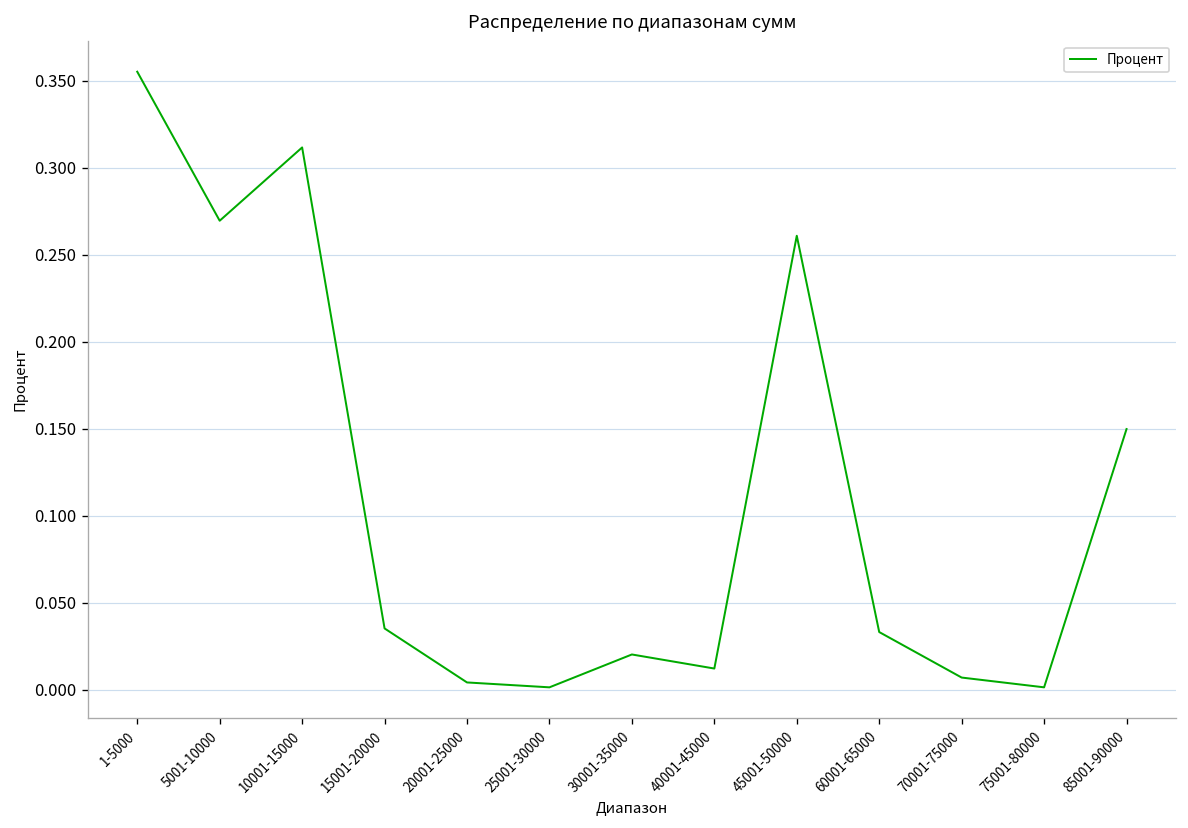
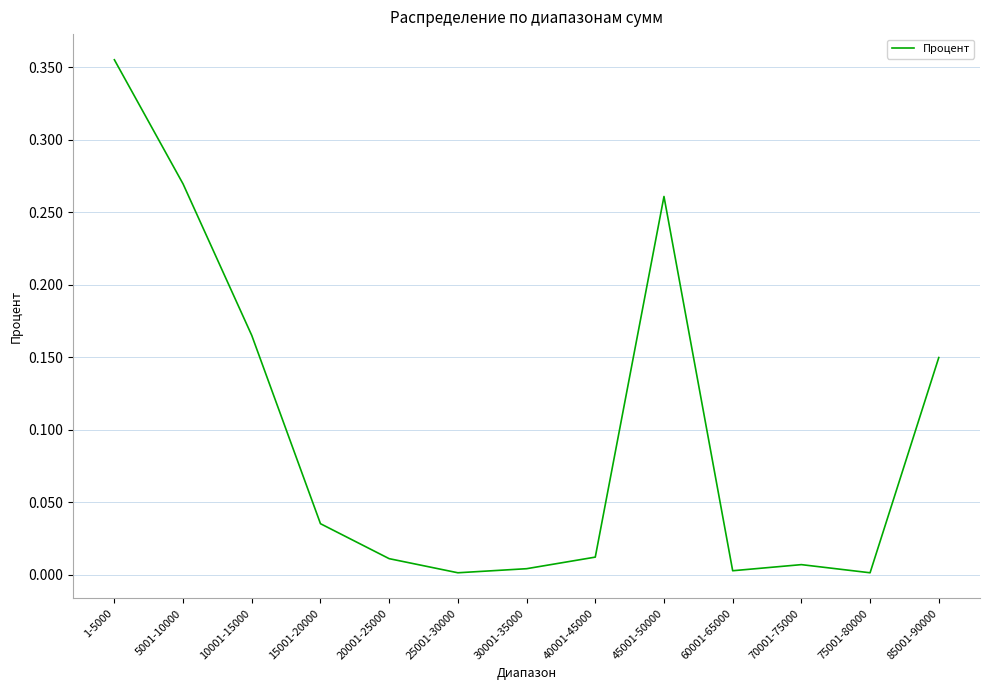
  {
    "1-5000": 0.355,
    "5001-10000": 0.270,
-   "10001-15000": 0.312,
+   "10001-15000": 0.165,
    "15001-20000": 0.035,
-   "20001-25000": 0.004,
+   "20001-25000": 0.011,
    "25001-30000": 0.001,
-   "30001-35000": 0.020,
+   "30001-35000": 0.004,
    "40001-45000": 0.012,
    "45001-50000": 0.261,
-   "60001-65000": 0.033,
+   "60001-65000": 0.003,
    "70001-75000": 0.007,
    "75001-80000": 0.001,
    "85001-90000": 0.150
  }
